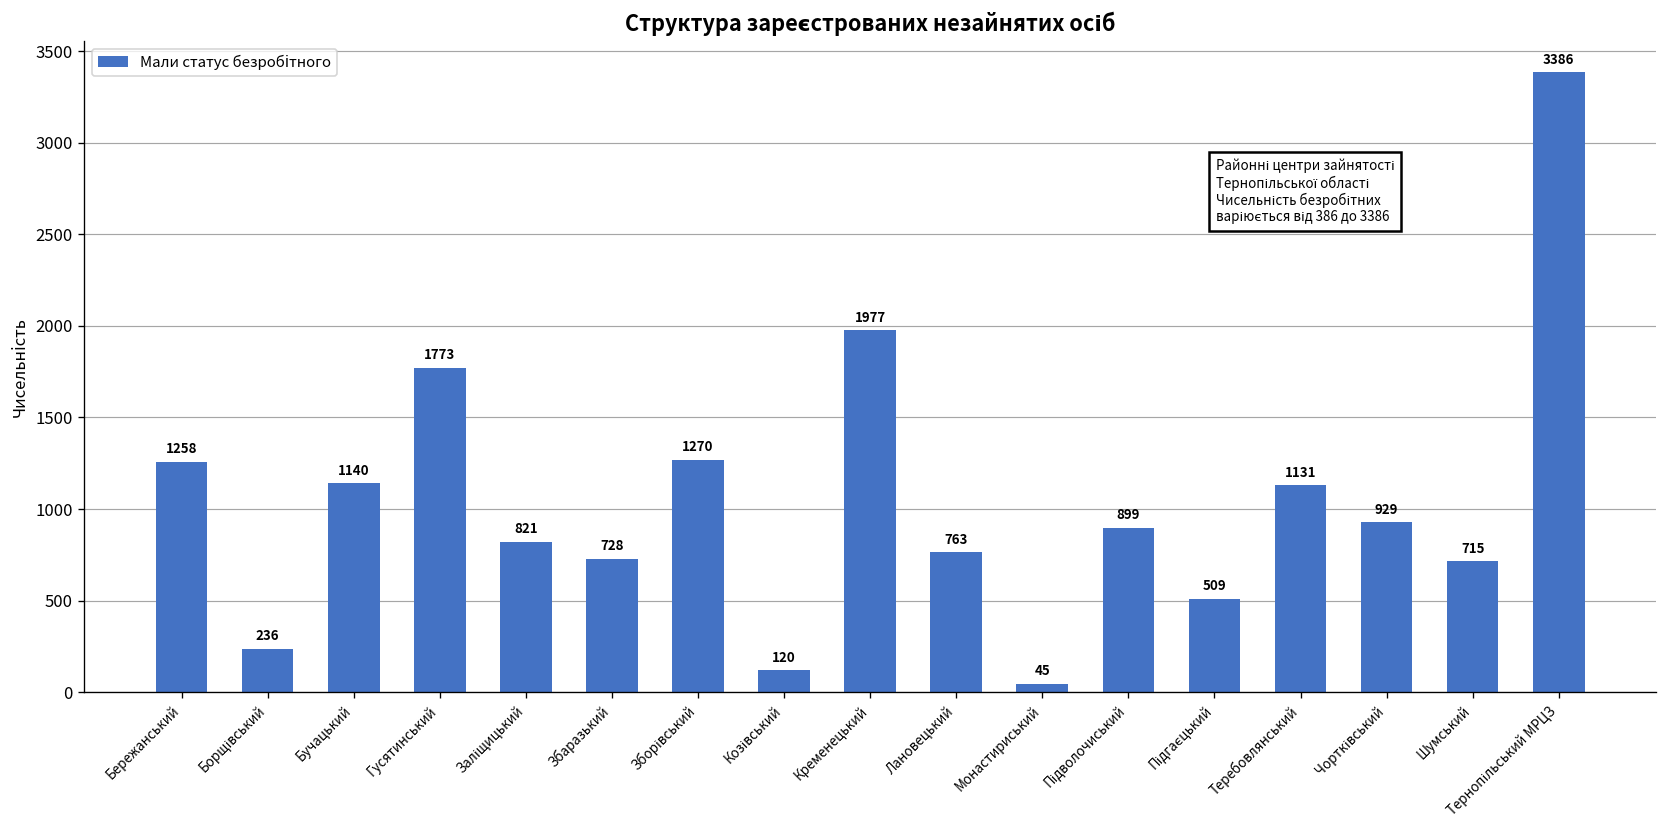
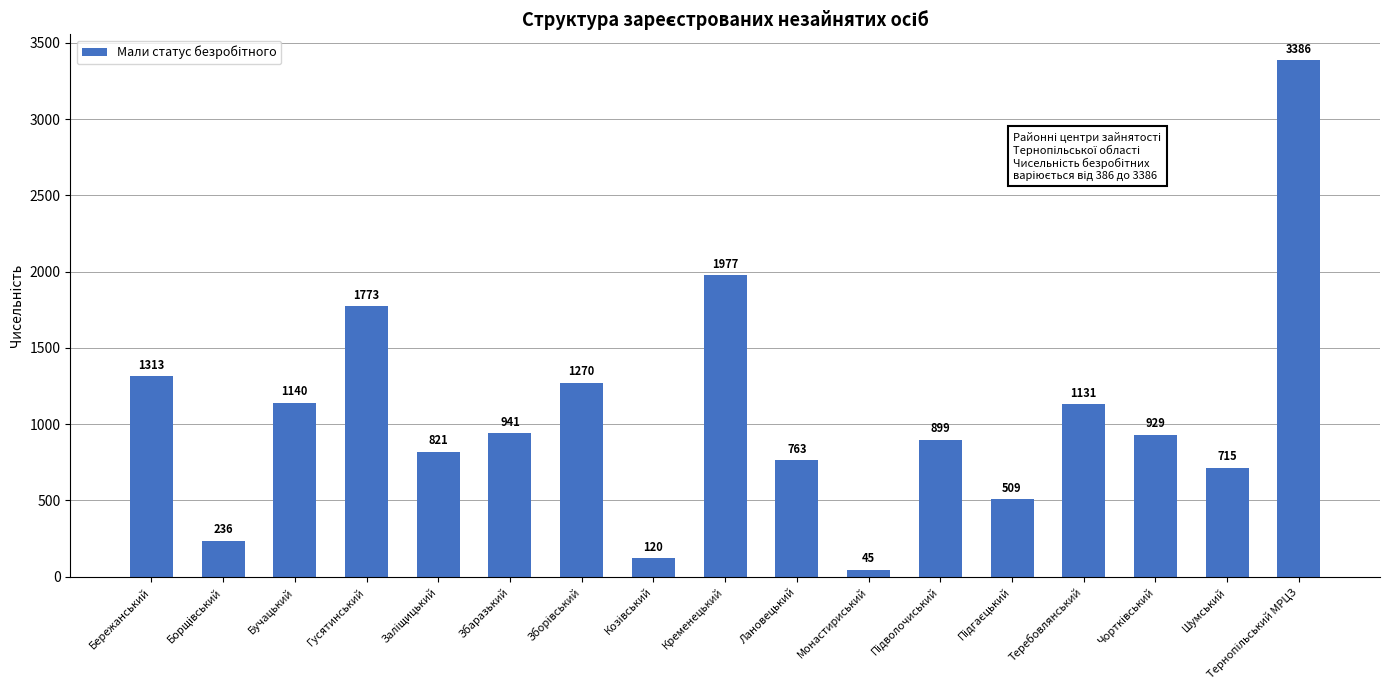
  {
-   "Бережанський": 1258,
+   "Бережанський": 1313,
    "Борщівський": 236,
    "Бучацький": 1140,
    "Гусятинський": 1773,
    "Заліщицький": 821,
-   "Збаразький": 728,
+   "Збаразький": 941,
    "Зборівський": 1270,
    "Козівський": 120,
    "Кременецький": 1977,
    "Лановецький": 763,
    "Монастириський": 45,
    "Підволочиський": 899,
    "Підгаєцький": 509,
    "Теребовлянський": 1131,
    "Чортківський": 929,
    "Шумський": 715,
    "Тернопільський МРЦЗ": 3386
  }
